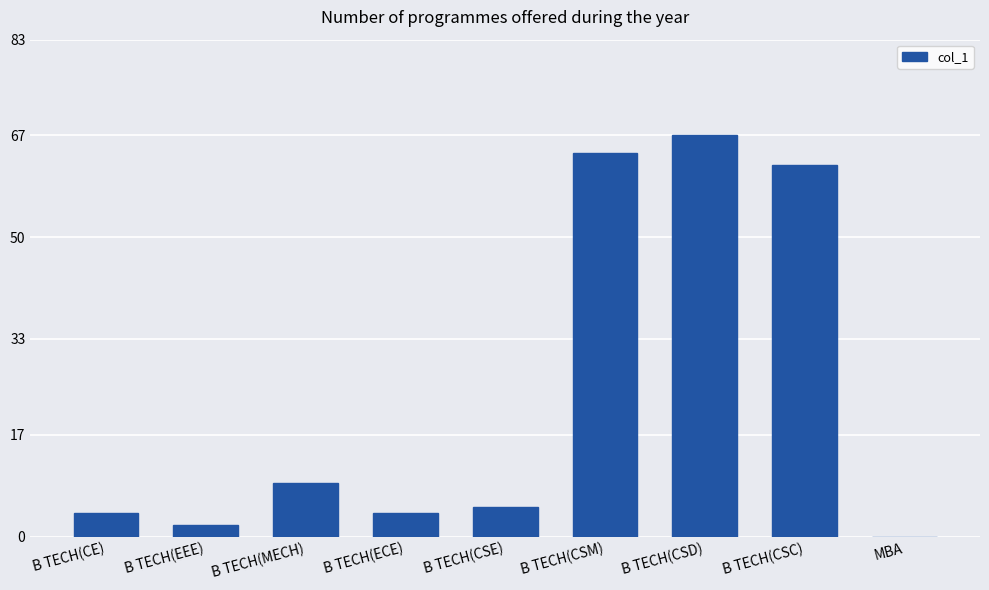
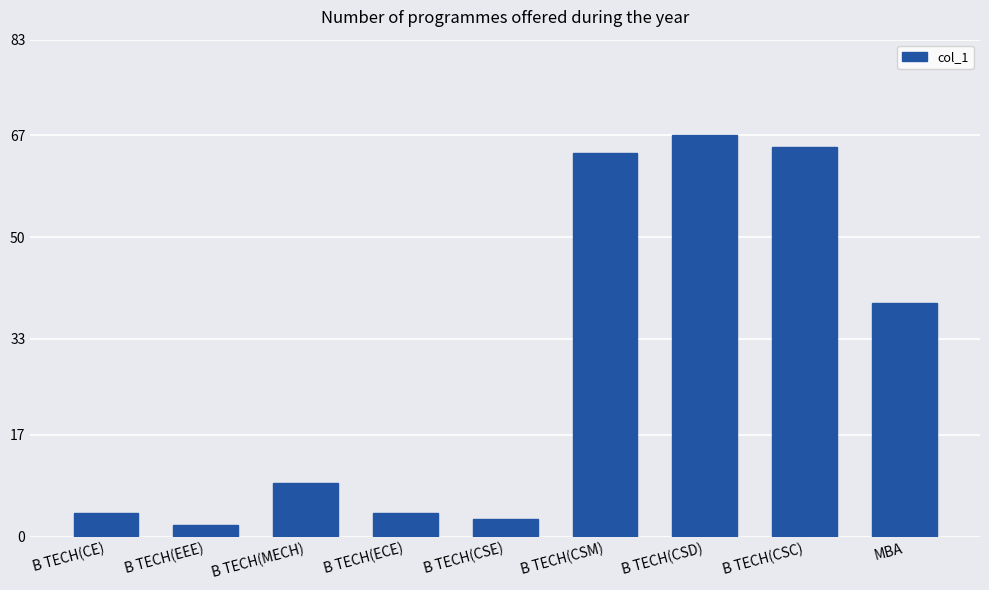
  {
    "B TECH(CE)": 4,
    "B TECH(EEE)": 2,
    "B TECH(MECH)": 9,
    "B TECH(ECE)": 4,
-   "B TECH(CSE)": 5,
+   "B TECH(CSE)": 3,
    "B TECH(CSM)": 64,
    "B TECH(CSD)": 67,
-   "B TECH(CSC)": 62,
-   "MBA": 0
+   "B TECH(CSC)": 65,
+   "MBA": 39
  }
